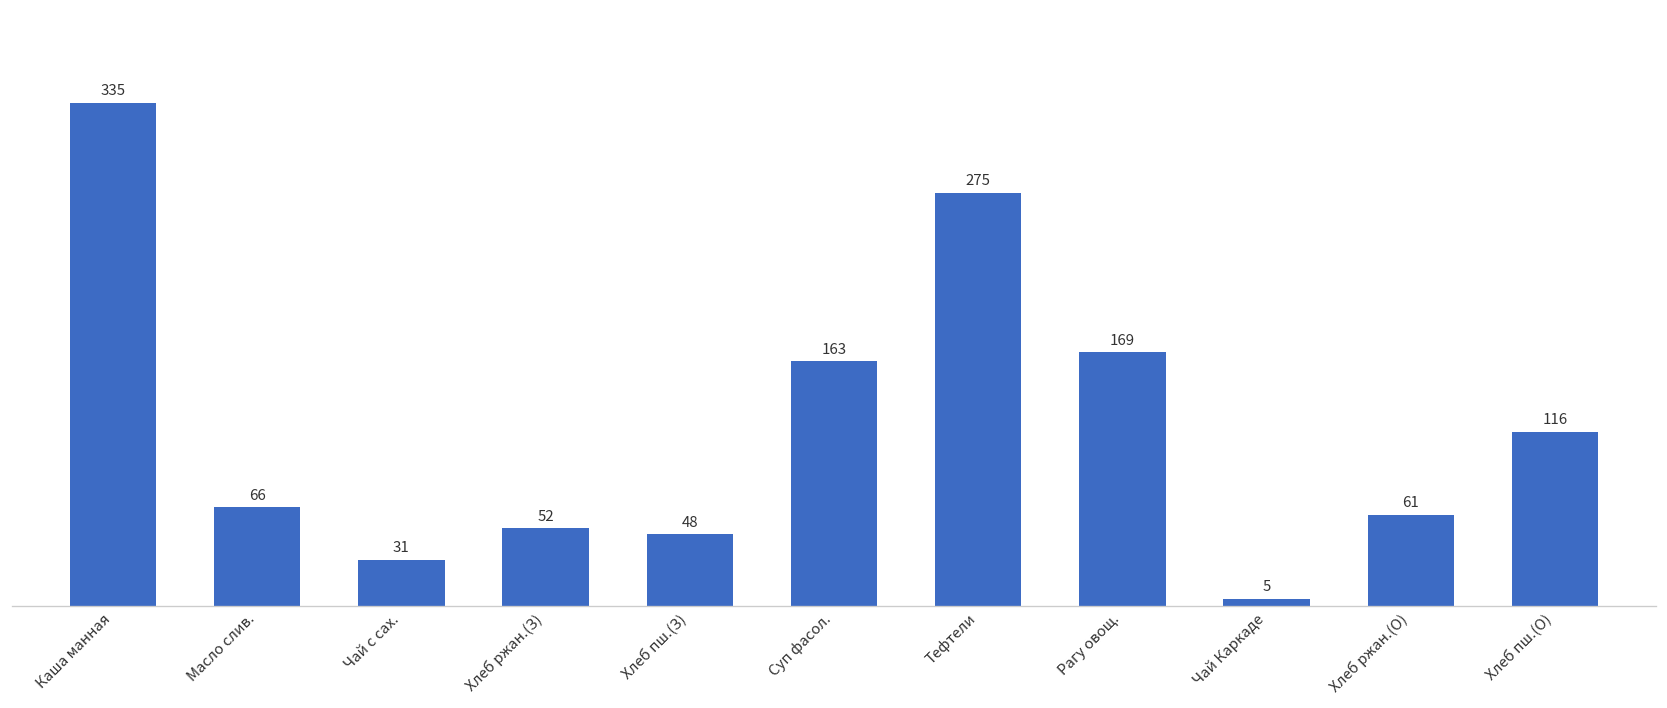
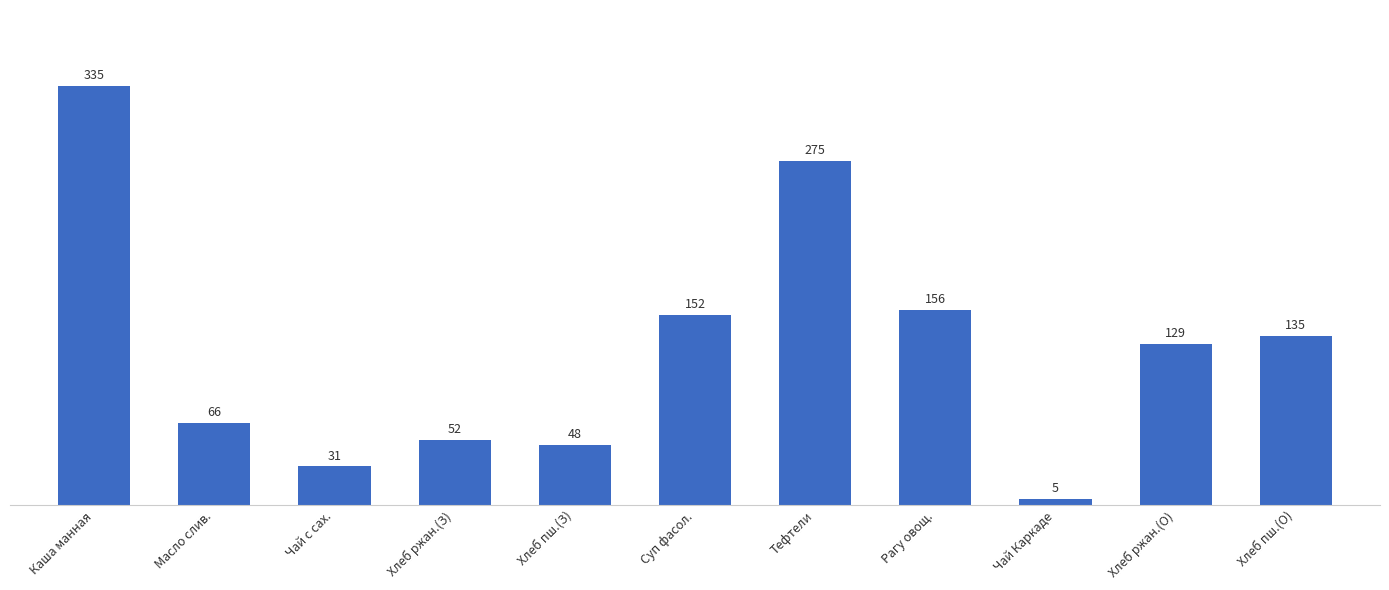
  {
    "Каша манная": 335,
    "Масло слив.": 66,
    "Чай с сах.": 31,
    "Хлеб ржан.(З)": 52,
    "Хлеб пш.(З)": 48,
-   "Суп фасол.": 163,
+   "Суп фасол.": 152,
    "Тефтели": 275,
-   "Рагу овощ.": 169,
+   "Рагу овощ.": 156,
    "Чай Каркаде": 5,
-   "Хлеб ржан.(О)": 61,
-   "Хлеб пш.(О)": 116
+   "Хлеб ржан.(О)": 129,
+   "Хлеб пш.(О)": 135
  }
